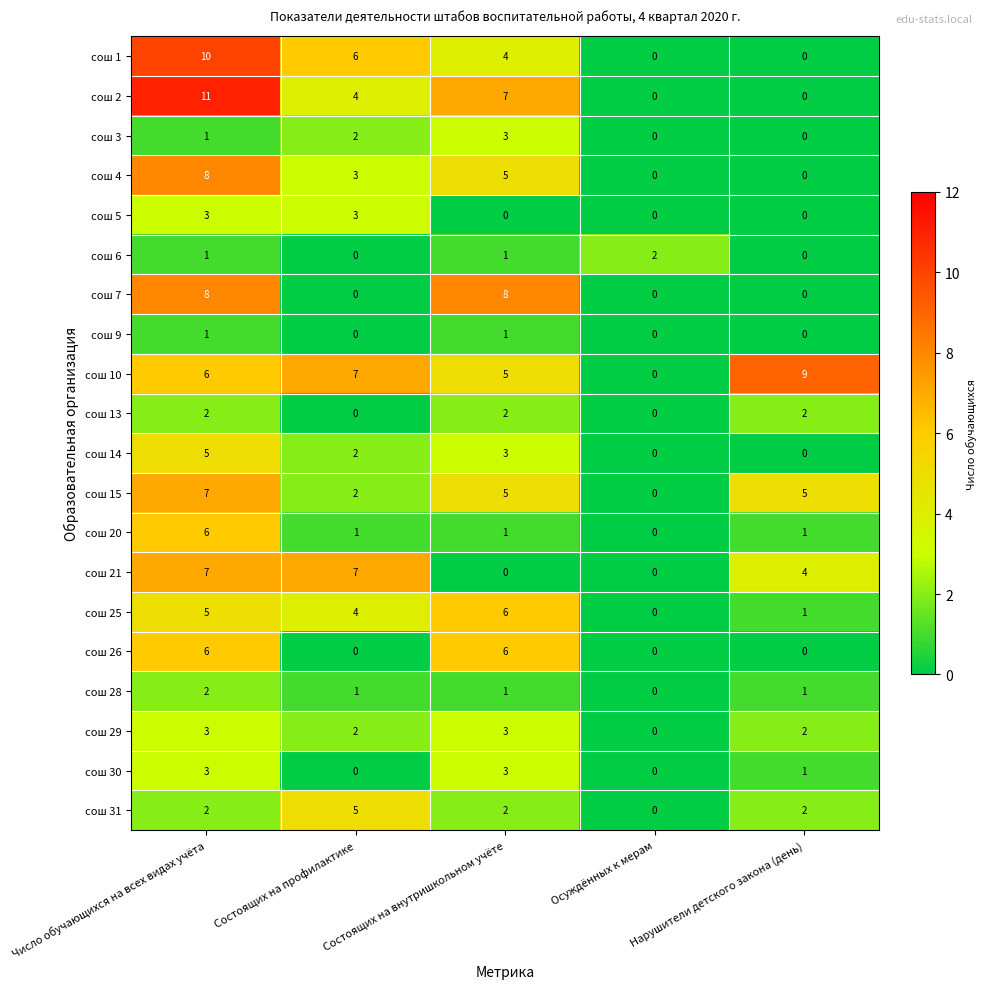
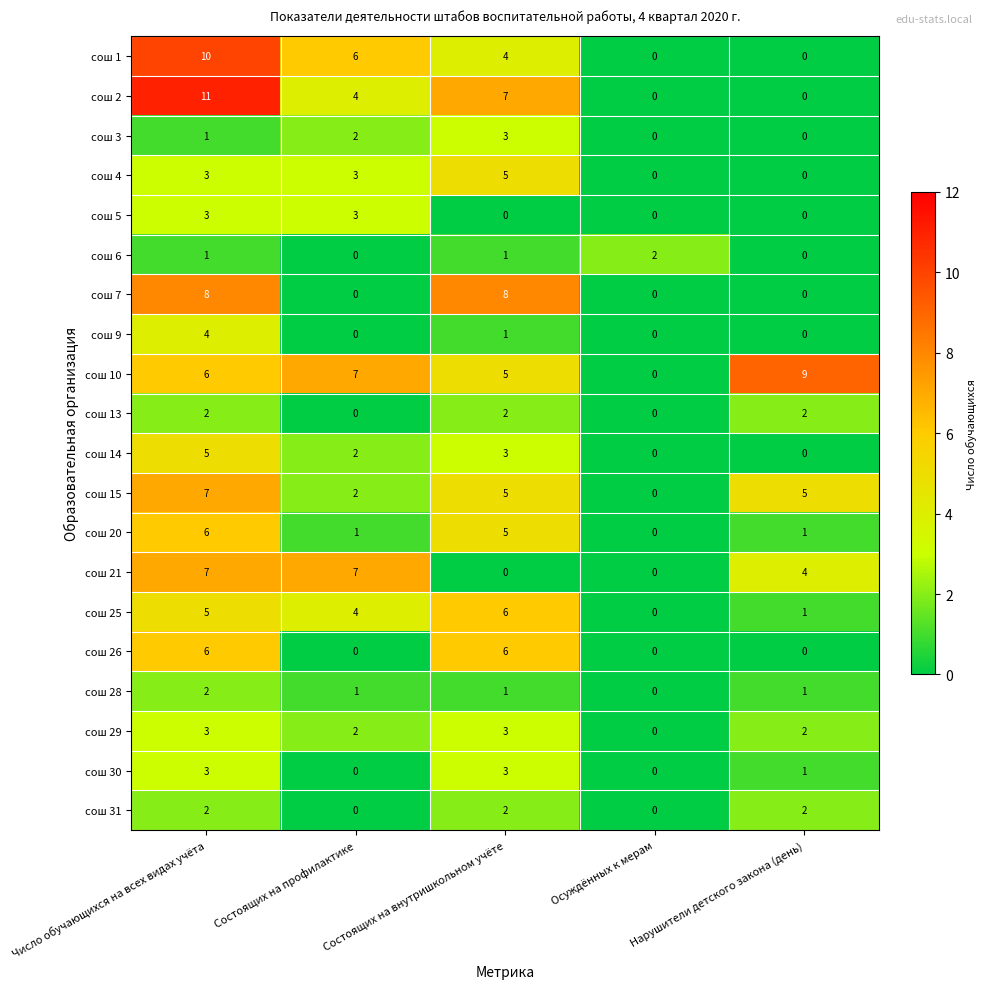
  {
    "сош 1": {
      "Число обучающихся на всех видах учёта": 10,
      "Состоящих на профилактике": 6,
      "Состоящих на внутришкольном учёте": 4,
      "Осуждённых к мерам": 0,
      "Нарушители детского закона (день)": 0
    },
    "сош 2": {
      "Число обучающихся на всех видах учёта": 11,
      "Состоящих на профилактике": 4,
      "Состоящих на внутришкольном учёте": 7,
      "Осуждённых к мерам": 0,
      "Нарушители детского закона (день)": 0
    },
    "сош 3": {
      "Число обучающихся на всех видах учёта": 1,
      "Состоящих на профилактике": 2,
      "Состоящих на внутришкольном учёте": 3,
      "Осуждённых к мерам": 0,
      "Нарушители детского закона (день)": 0
    },
    "сош 4": {
-     "Число обучающихся на всех видах учёта": 8,
+     "Число обучающихся на всех видах учёта": 3,
      "Состоящих на профилактике": 3,
      "Состоящих на внутришкольном учёте": 5,
      "Осуждённых к мерам": 0,
      "Нарушители детского закона (день)": 0
    },
    "сош 5": {
      "Число обучающихся на всех видах учёта": 3,
      "Состоящих на профилактике": 3,
      "Состоящих на внутришкольном учёте": 0,
      "Осуждённых к мерам": 0,
      "Нарушители детского закона (день)": 0
    },
    "сош 6": {
      "Число обучающихся на всех видах учёта": 1,
      "Состоящих на профилактике": 0,
      "Состоящих на внутришкольном учёте": 1,
      "Осуждённых к мерам": 2,
      "Нарушители детского закона (день)": 0
    },
    "сош 7": {
      "Число обучающихся на всех видах учёта": 8,
      "Состоящих на профилактике": 0,
      "Состоящих на внутришкольном учёте": 8,
      "Осуждённых к мерам": 0,
      "Нарушители детского закона (день)": 0
    },
    "сош 9": {
-     "Число обучающихся на всех видах учёта": 1,
+     "Число обучающихся на всех видах учёта": 4,
      "Состоящих на профилактике": 0,
      "Состоящих на внутришкольном учёте": 1,
      "Осуждённых к мерам": 0,
      "Нарушители детского закона (день)": 0
    },
    "сош 10": {
      "Число обучающихся на всех видах учёта": 6,
      "Состоящих на профилактике": 7,
      "Состоящих на внутришкольном учёте": 5,
      "Осуждённых к мерам": 0,
      "Нарушители детского закона (день)": 9
    },
    "сош 13": {
      "Число обучающихся на всех видах учёта": 2,
      "Состоящих на профилактике": 0,
      "Состоящих на внутришкольном учёте": 2,
      "Осуждённых к мерам": 0,
      "Нарушители детского закона (день)": 2
    },
    "сош 14": {
      "Число обучающихся на всех видах учёта": 5,
      "Состоящих на профилактике": 2,
      "Состоящих на внутришкольном учёте": 3,
      "Осуждённых к мерам": 0,
      "Нарушители детского закона (день)": 0
    },
    "сош 15": {
      "Число обучающихся на всех видах учёта": 7,
      "Состоящих на профилактике": 2,
      "Состоящих на внутришкольном учёте": 5,
      "Осуждённых к мерам": 0,
      "Нарушители детского закона (день)": 5
    },
    "сош 20": {
      "Число обучающихся на всех видах учёта": 6,
      "Состоящих на профилактике": 1,
-     "Состоящих на внутришкольном учёте": 1,
+     "Состоящих на внутришкольном учёте": 5,
      "Осуждённых к мерам": 0,
      "Нарушители детского закона (день)": 1
    },
    "сош 21": {
      "Число обучающихся на всех видах учёта": 7,
      "Состоящих на профилактике": 7,
      "Состоящих на внутришкольном учёте": 0,
      "Осуждённых к мерам": 0,
      "Нарушители детского закона (день)": 4
    },
    "сош 25": {
      "Число обучающихся на всех видах учёта": 5,
      "Состоящих на профилактике": 4,
      "Состоящих на внутришкольном учёте": 6,
      "Осуждённых к мерам": 0,
      "Нарушители детского закона (день)": 1
    },
    "сош 26": {
      "Число обучающихся на всех видах учёта": 6,
      "Состоящих на профилактике": 0,
      "Состоящих на внутришкольном учёте": 6,
      "Осуждённых к мерам": 0,
      "Нарушители детского закона (день)": 0
    },
    "сош 28": {
      "Число обучающихся на всех видах учёта": 2,
      "Состоящих на профилактике": 1,
      "Состоящих на внутришкольном учёте": 1,
      "Осуждённых к мерам": 0,
      "Нарушители детского закона (день)": 1
    },
    "сош 29": {
      "Число обучающихся на всех видах учёта": 3,
      "Состоящих на профилактике": 2,
      "Состоящих на внутришкольном учёте": 3,
      "Осуждённых к мерам": 0,
      "Нарушители детского закона (день)": 2
    },
    "сош 30": {
      "Число обучающихся на всех видах учёта": 3,
      "Состоящих на профилактике": 0,
      "Состоящих на внутришкольном учёте": 3,
      "Осуждённых к мерам": 0,
      "Нарушители детского закона (день)": 1
    },
    "сош 31": {
      "Число обучающихся на всех видах учёта": 2,
-     "Состоящих на профилактике": 5,
+     "Состоящих на профилактике": 0,
      "Состоящих на внутришкольном учёте": 2,
      "Осуждённых к мерам": 0,
      "Нарушители детского закона (день)": 2
    }
  }
